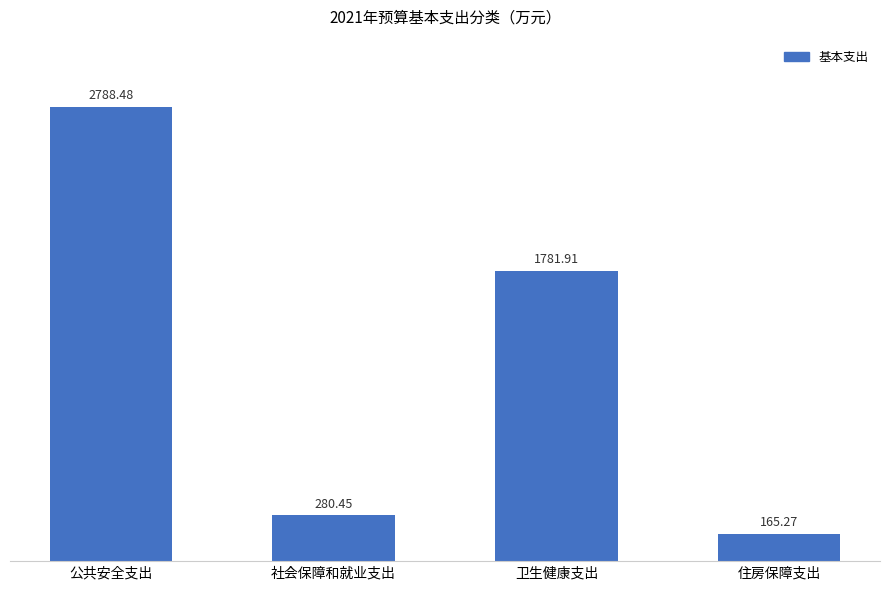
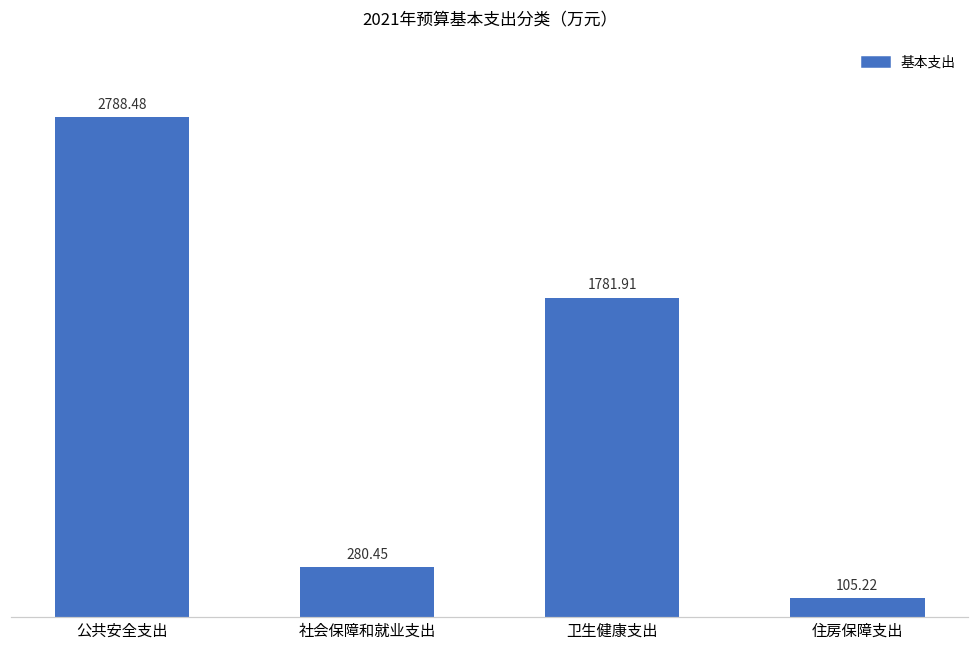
  {
    "公共安全支出": 2788.48,
    "社会保障和就业支出": 280.45,
    "卫生健康支出": 1781.91,
-   "住房保障支出": 165.27
+   "住房保障支出": 105.22
  }
